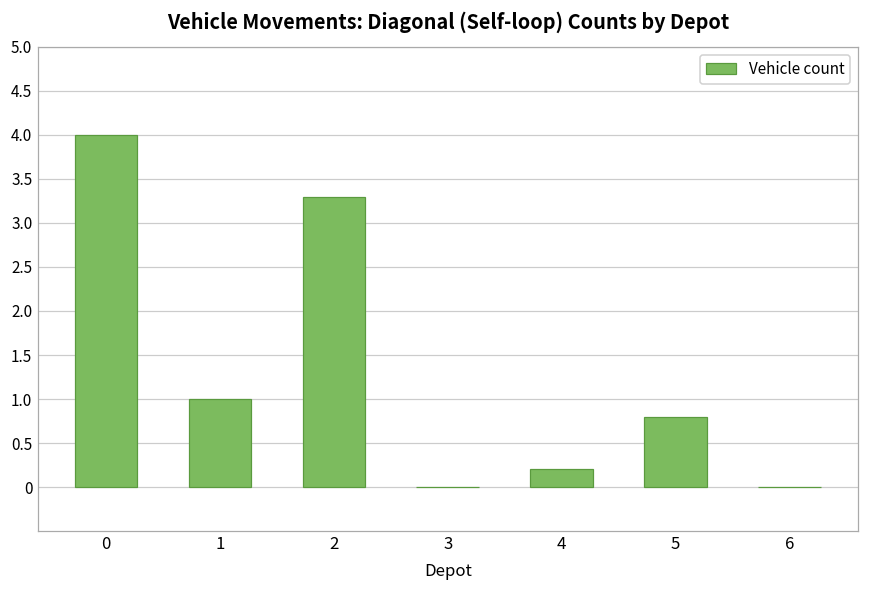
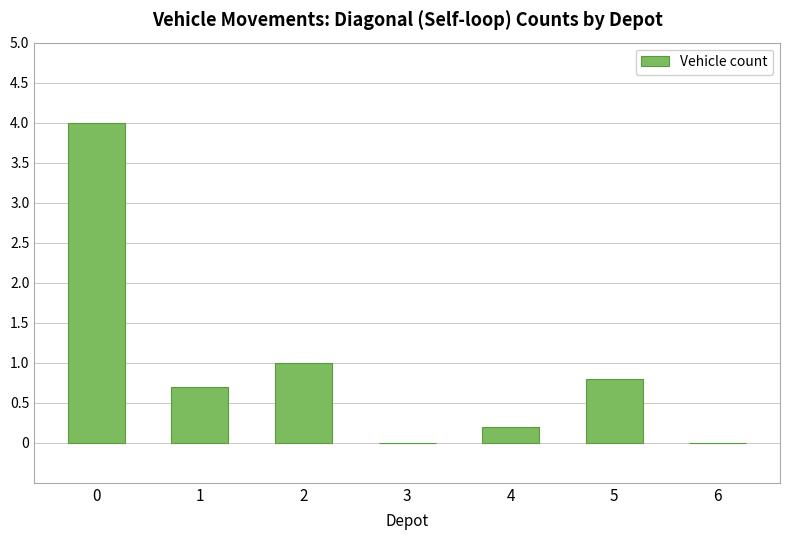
  {
    "0": 4.0,
-   "1": 1.0,
-   "2": 3.3,
+   "1": 0.7,
+   "2": 1.0,
    "3": 0.0,
    "4": 0.2,
    "5": 0.8,
    "6": 0.0
  }
